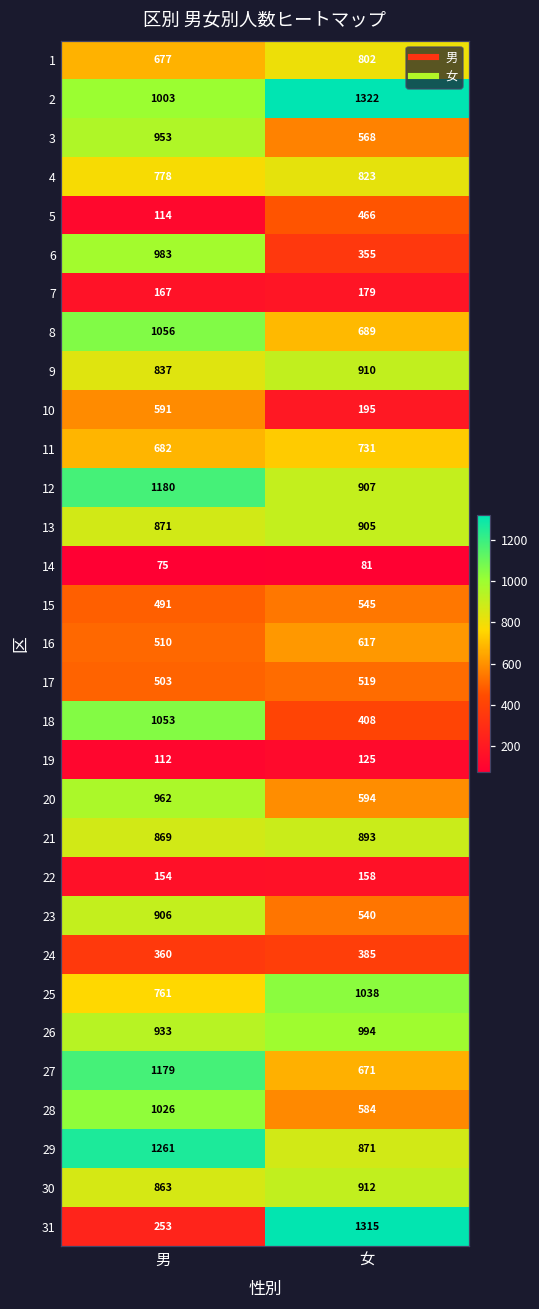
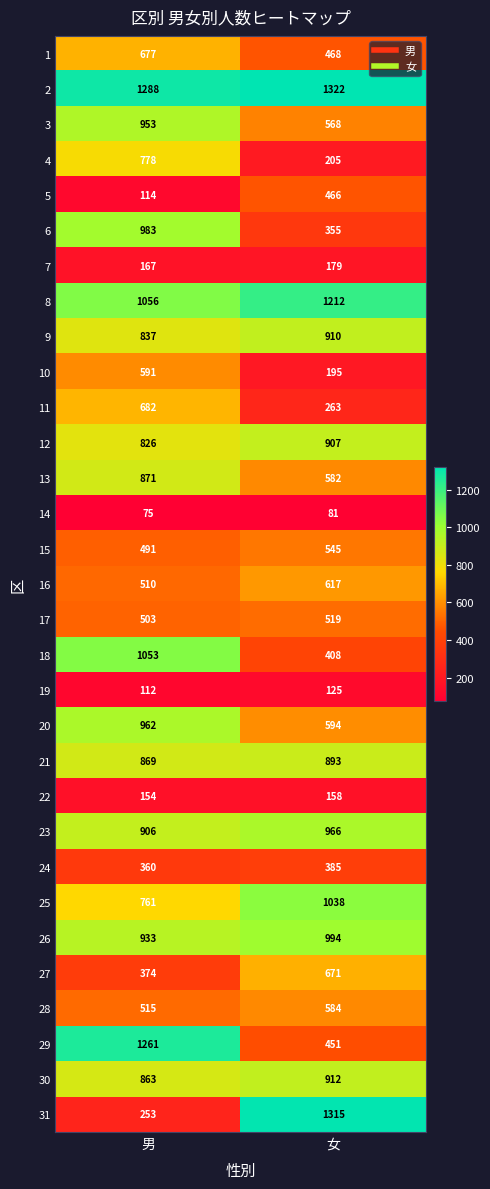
  {
    "1": {
      "男": 677,
-     "女": 802
+     "女": 468
    },
    "2": {
-     "男": 1003,
+     "男": 1288,
      "女": 1322
    },
    "3": {
      "男": 953,
      "女": 568
    },
    "4": {
      "男": 778,
-     "女": 823
+     "女": 205
    },
    "5": {
      "男": 114,
      "女": 466
    },
    "6": {
      "男": 983,
      "女": 355
    },
    "7": {
      "男": 167,
      "女": 179
    },
    "8": {
      "男": 1056,
-     "女": 689
+     "女": 1212
    },
    "9": {
      "男": 837,
      "女": 910
    },
    "10": {
      "男": 591,
      "女": 195
    },
    "11": {
      "男": 682,
-     "女": 731
+     "女": 263
    },
    "12": {
-     "男": 1180,
+     "男": 826,
      "女": 907
    },
    "13": {
      "男": 871,
-     "女": 905
+     "女": 582
    },
    "14": {
      "男": 75,
      "女": 81
    },
    "15": {
      "男": 491,
      "女": 545
    },
    "16": {
      "男": 510,
      "女": 617
    },
    "17": {
      "男": 503,
      "女": 519
    },
    "18": {
      "男": 1053,
      "女": 408
    },
    "19": {
      "男": 112,
      "女": 125
    },
    "20": {
      "男": 962,
      "女": 594
    },
    "21": {
      "男": 869,
      "女": 893
    },
    "22": {
      "男": 154,
      "女": 158
    },
    "23": {
      "男": 906,
-     "女": 540
+     "女": 966
    },
    "24": {
      "男": 360,
      "女": 385
    },
    "25": {
      "男": 761,
      "女": 1038
    },
    "26": {
      "男": 933,
      "女": 994
    },
    "27": {
-     "男": 1179,
+     "男": 374,
      "女": 671
    },
    "28": {
-     "男": 1026,
+     "男": 515,
      "女": 584
    },
    "29": {
      "男": 1261,
-     "女": 871
+     "女": 451
    },
    "30": {
      "男": 863,
      "女": 912
    },
    "31": {
      "男": 253,
      "女": 1315
    }
  }
